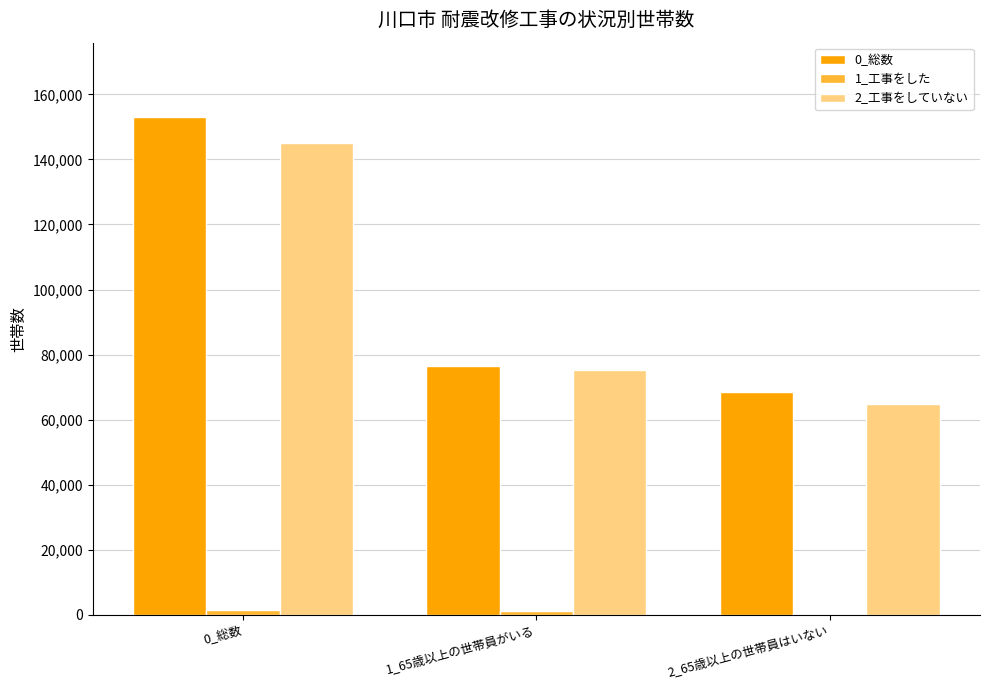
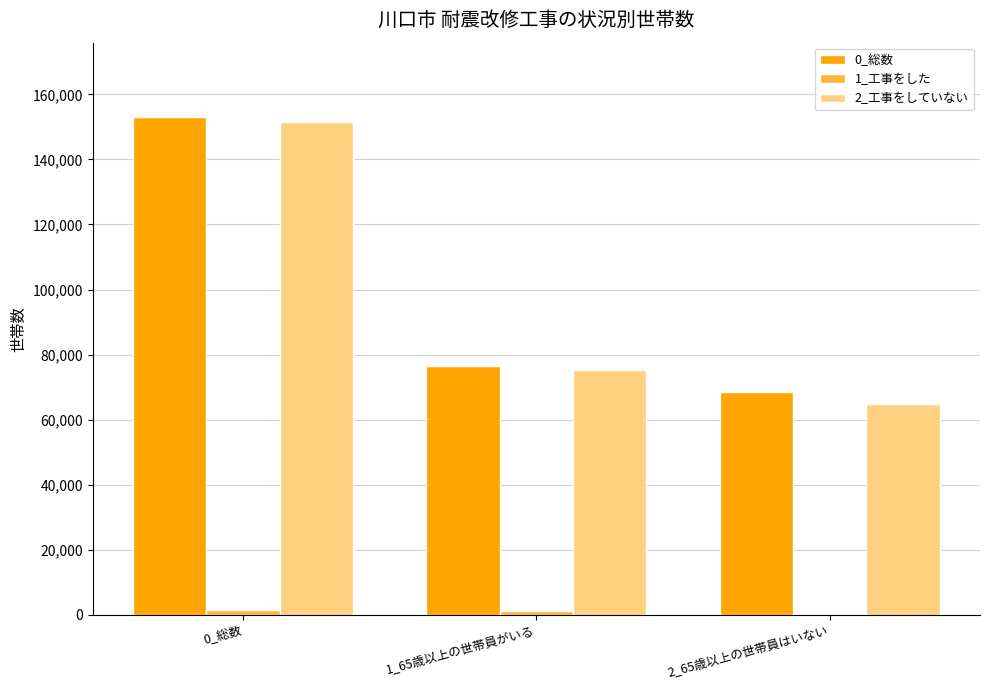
  {
    "2_工事をしていない": {
-     "0_総数": "145,000",
+     "0_総数": "151,000",
      "1_65歳以上の世帯員がいる": "75,000",
      "2_65歳以上の世帯員はいない": "65,000"
    }
  }
